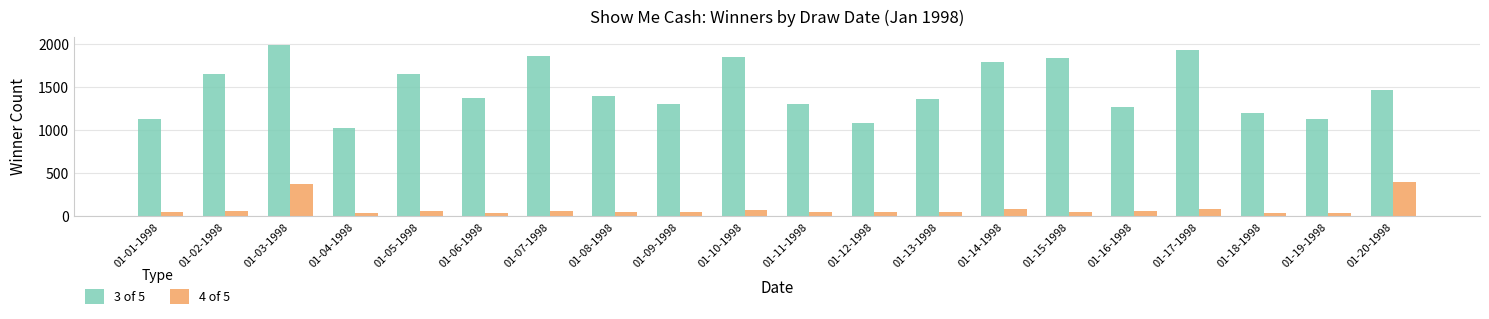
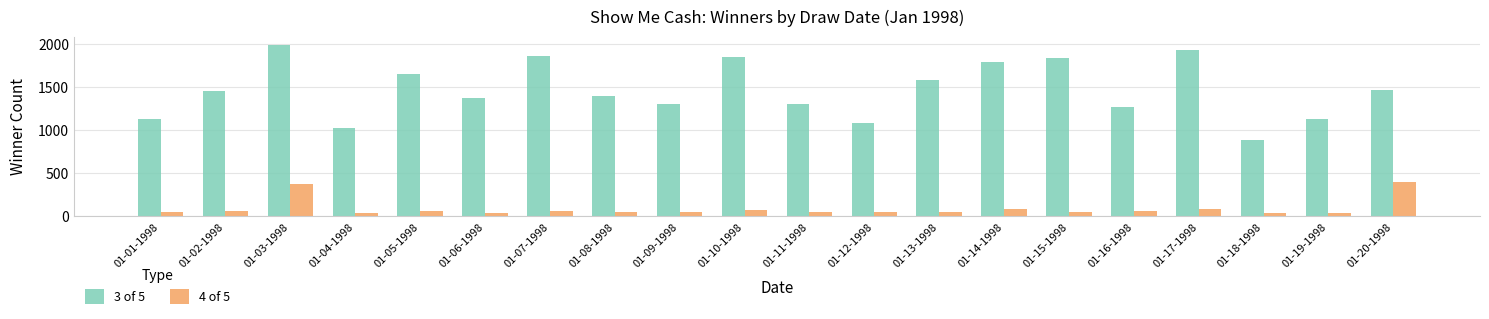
  {
    "3 of 5": {
      "01-01-1998": 1100,
-     "01-02-1998": 1700,
+     "01-02-1998": 1500,
      "01-03-1998": 2000,
      "01-04-1998": 1000,
      "01-05-1998": 1700,
      "01-06-1998": 1400,
      "01-07-1998": 1900,
      "01-08-1998": 1400,
      "01-09-1998": 1300,
      "01-10-1998": 1800,
      "01-11-1998": 1300,
      "01-12-1998": 1100,
-     "01-13-1998": 1400,
+     "01-13-1998": 1600,
      "01-14-1998": 1800,
      "01-15-1998": 1800,
      "01-16-1998": 1300,
      "01-17-1998": 1900,
-     "01-18-1998": 1200,
+     "01-18-1998": 900,
      "01-19-1998": 1100,
      "01-20-1998": 1500
    },
    "4 of 5": {
      "01-01-1998": 0,
      "01-02-1998": 100,
      "01-03-1998": 400,
      "01-04-1998": 0,
      "01-05-1998": 100,
      "01-06-1998": 0,
      "01-07-1998": 100,
      "01-08-1998": 100,
      "01-09-1998": 0,
      "01-10-1998": 100,
      "01-11-1998": 100,
      "01-12-1998": 0,
      "01-13-1998": 100,
      "01-14-1998": 100,
      "01-15-1998": 100,
      "01-16-1998": 100,
      "01-17-1998": 100,
      "01-18-1998": 0,
      "01-19-1998": 0,
      "01-20-1998": 400
    }
  }
